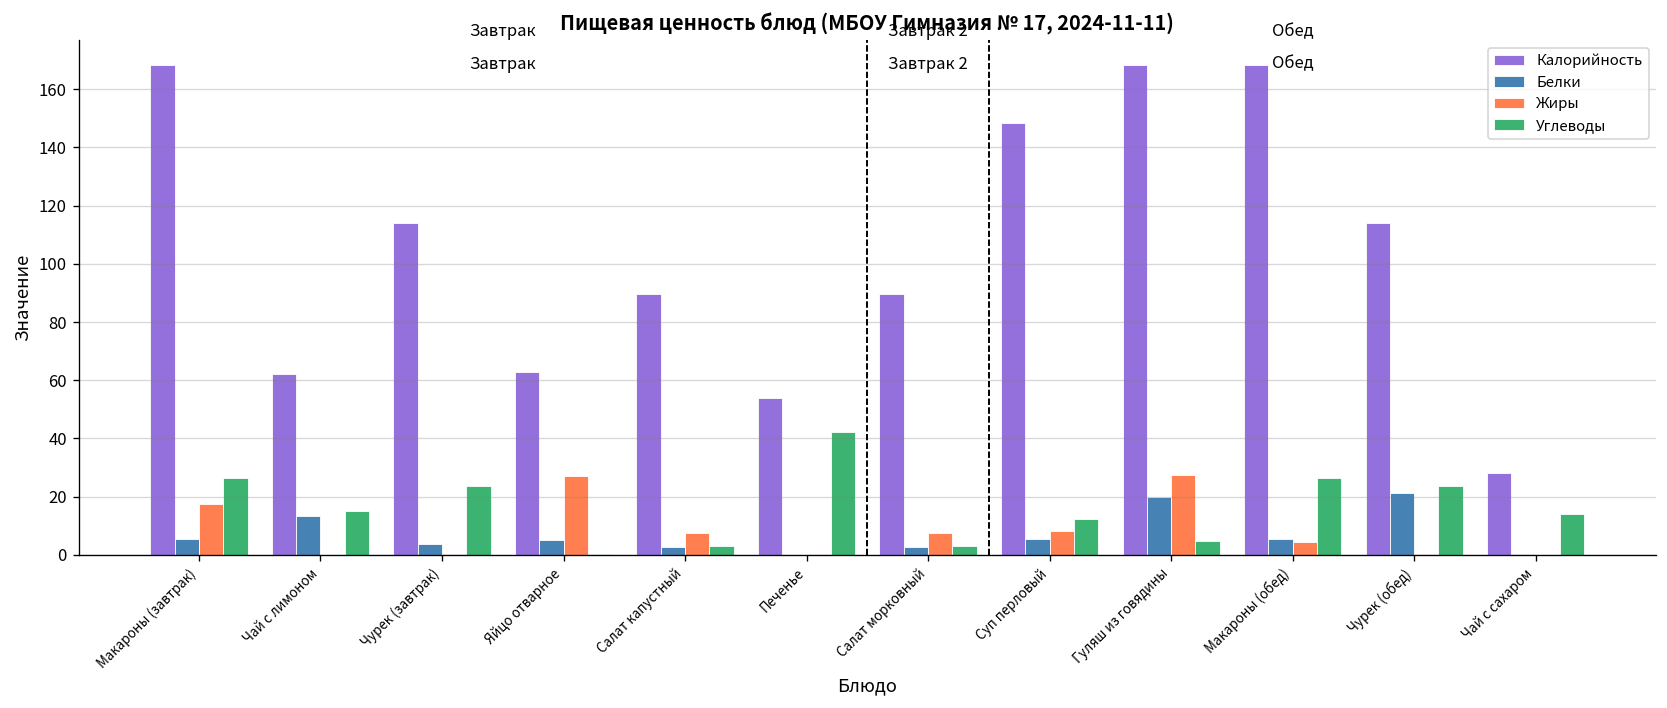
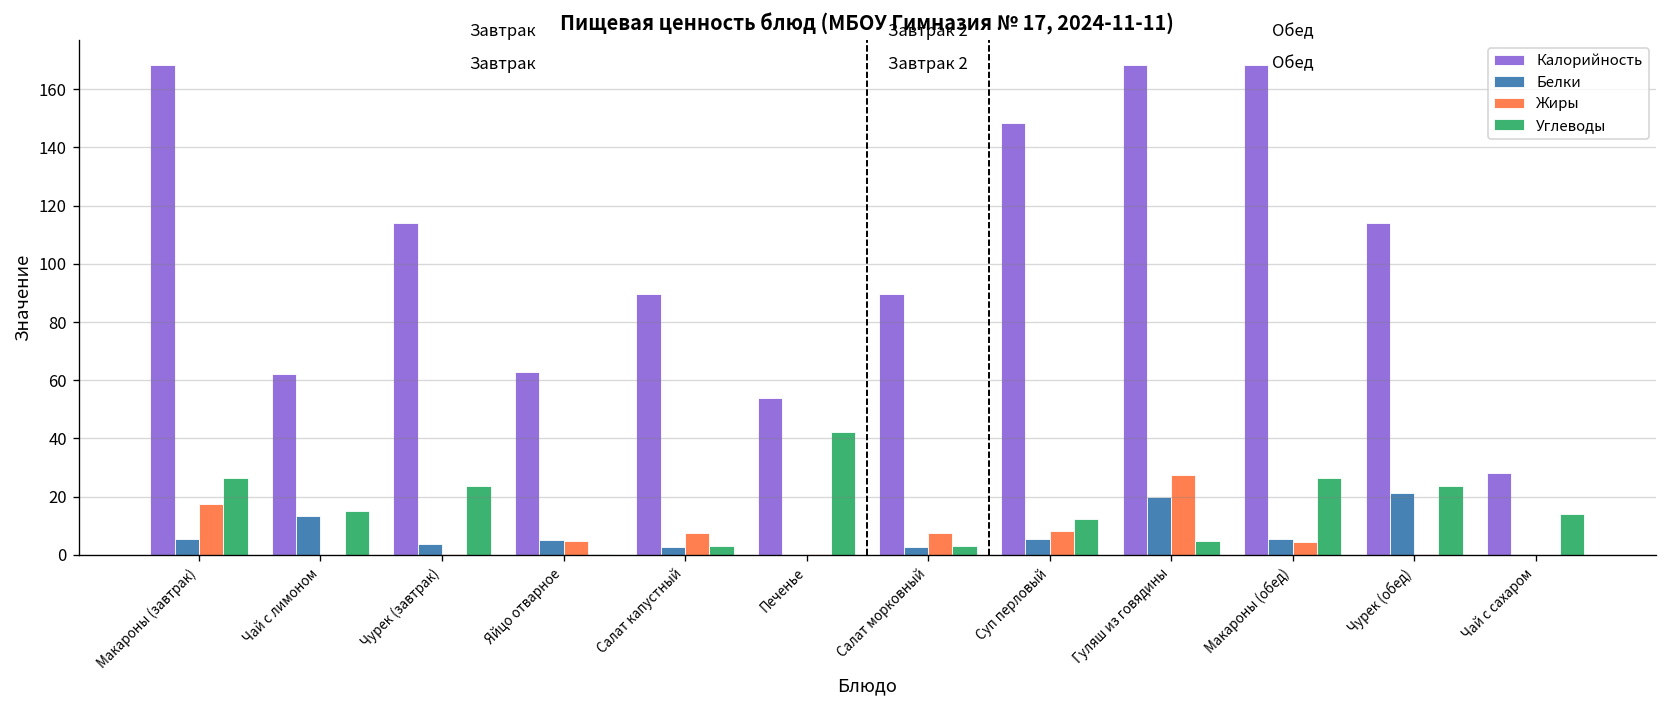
  {
    "Калорийность": {
      "Макароны (завтрак)": 168,
      "Чай с лимоном": 62,
      "Чурек (завтрак)": 114,
      "Яйцо отварное": 63,
      "Салат капустный": 90,
      "Печенье": 54,
      "Салат морковный": 90,
      "Суп перловый": 148,
      "Гуляш из говядины": 168,
      "Макароны (обед)": 168,
      "Чурек (обед)": 114,
      "Чай с сахаром": 28
    },
    "Белки": {
      "Макароны (завтрак)": 6,
      "Чай с лимоном": 13,
      "Чурек (завтрак)": 4,
      "Яйцо отварное": 5,
      "Салат капустный": 3,
      "Салат морковный": 3,
      "Суп перловый": 5,
      "Гуляш из говядины": 20,
      "Макароны (обед)": 6,
      "Чурек (обед)": 21
    },
    "Жиры": {
      "Макароны (завтрак)": 17,
-     "Яйцо отварное": 27,
+     "Яйцо отварное": 5,
      "Салат капустный": 7,
      "Салат морковный": 7,
      "Суп перловый": 8,
      "Гуляш из говядины": 27,
      "Макароны (обед)": 5,
      "Чай с сахаром": 0
    },
    "Углеводы": {
      "Макароны (завтрак)": 26,
      "Чай с лимоном": 15,
      "Чурек (завтрак)": 24,
      "Салат капустный": 3,
      "Печенье": 42,
      "Салат морковный": 3,
      "Суп перловый": 12,
      "Гуляш из говядины": 5,
      "Макароны (обед)": 26,
      "Чурек (обед)": 24,
      "Чай с сахаром": 14
    }
  }
